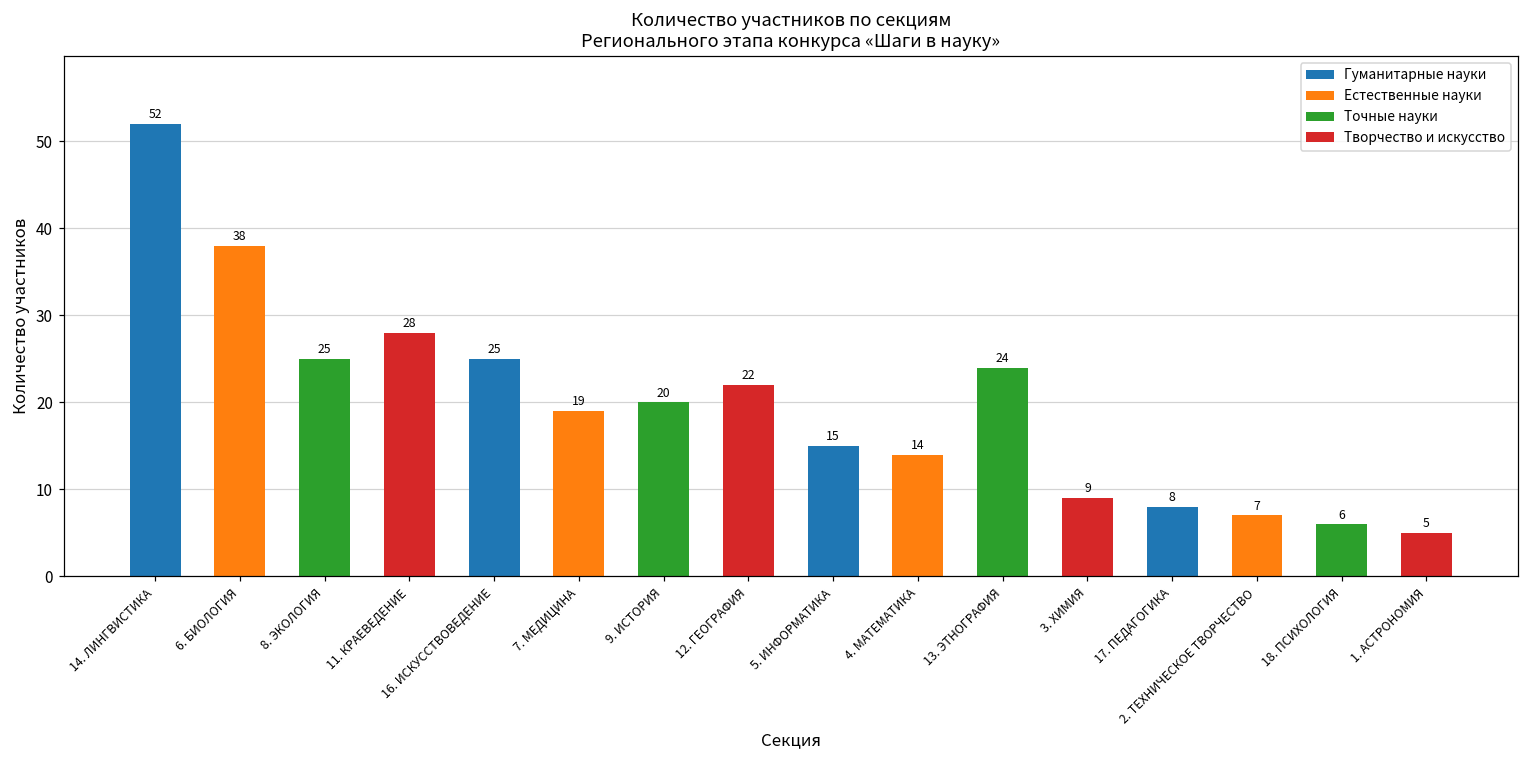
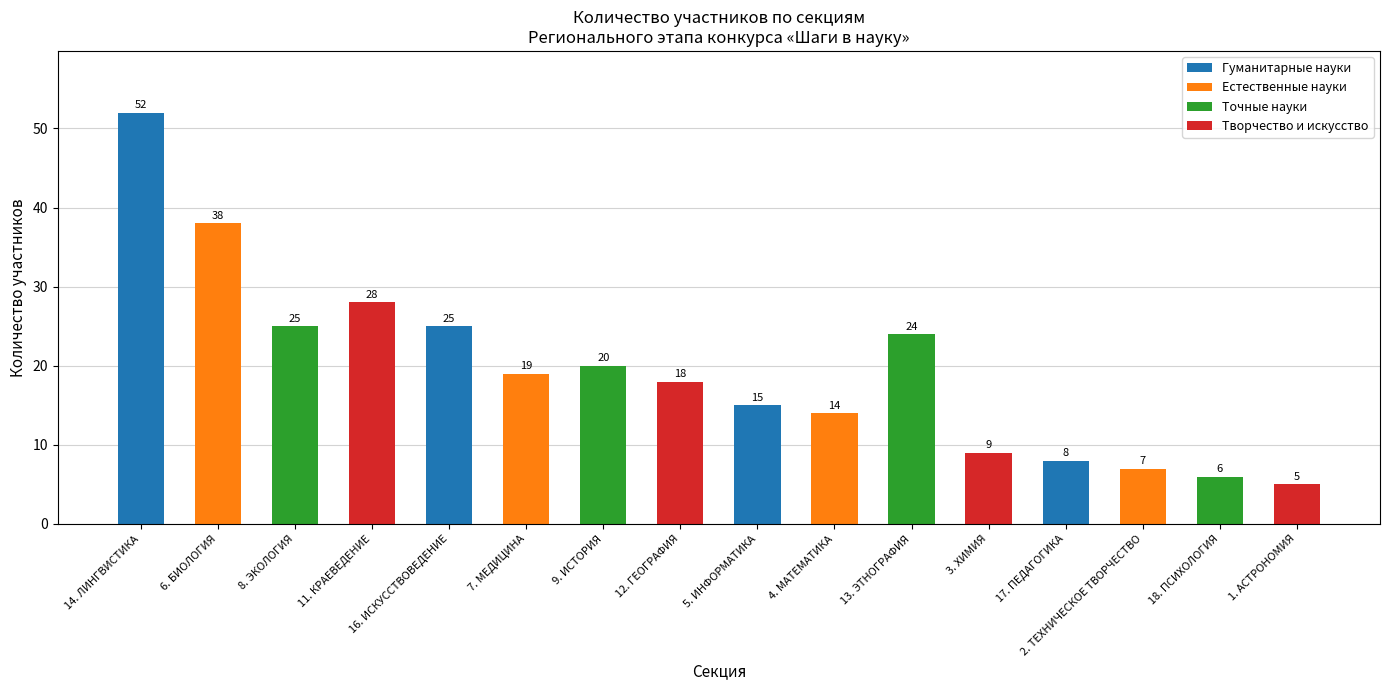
  {
    "14. ЛИНГВИСТИКА": 52,
    "6. БИОЛОГИЯ": 38,
    "8. ЭКОЛОГИЯ": 25,
    "11. КРАЕВЕДЕНИЕ": 28,
    "16. ИСКУССТВОВЕДЕНИЕ": 25,
    "7. МЕДИЦИНА": 19,
    "9. ИСТОРИЯ": 20,
-   "12. ГЕОГРАФИЯ": 22,
+   "12. ГЕОГРАФИЯ": 18,
    "5. ИНФОРМАТИКА": 15,
    "4. МАТЕМАТИКА": 14,
    "13. ЭТНОГРАФИЯ": 24,
    "3. ХИМИЯ": 9,
    "17. ПЕДАГОГИКА": 8,
    "2. ТЕХНИЧЕСКОЕ ТВОРЧЕСТВО": 7,
    "18. ПСИХОЛОГИЯ": 6,
    "1. АСТРОНОМИЯ": 5
  }
